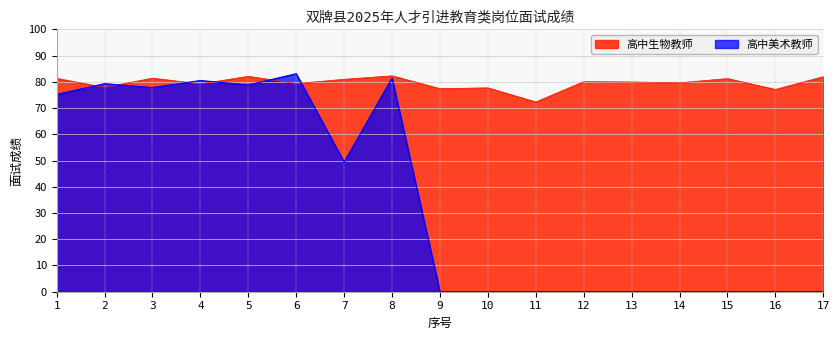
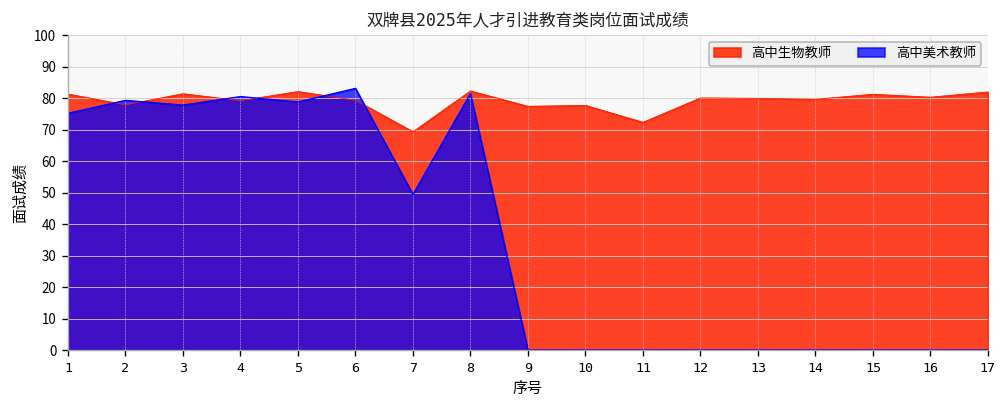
  {
    "高中生物教师": {
      "1": 81,
      "2": 78,
      "3": 81,
      "4": 79,
      "5": 82,
      "6": 79,
-     "7": 81,
+     "7": 69,
      "9": 77,
      "10": 78,
      "11": 72,
      "12": 80,
      "13": 80,
      "14": 80,
      "15": 81,
-     "16": 77,
+     "16": 80,
      "17": 82
    },
    "高中美术教师": {
      "1": 75,
      "2": 79,
      "3": 78,
      "4": 81,
      "5": 79,
      "6": 83,
      "7": 49,
      "9": 0,
      "10": 0,
      "11": 0,
      "12": 0,
      "13": 0,
      "14": 0,
      "15": 0,
      "16": 0,
      "17": 0
    }
  }
